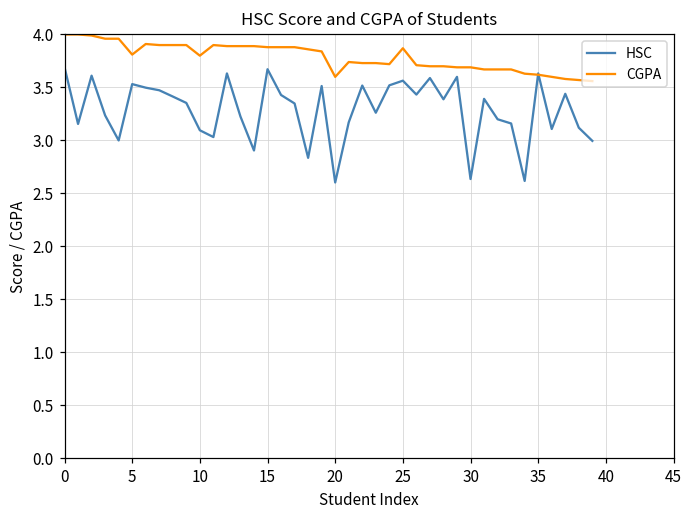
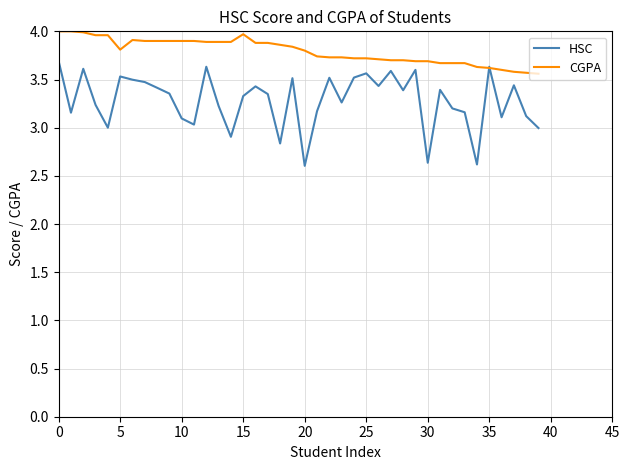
  {
    "HSC": {
      "0": 3.7,
      "5": 3.5,
      "10": 3.1,
-     "15": 3.7,
+     "15": 3.3,
      "20": 2.6,
      "25": 3.6,
      "30": 2.6
    },
    "CGPA": {
      "0": 4.0,
      "5": 3.8,
-     "10": 3.8,
-     "15": 3.9,
-     "20": 3.6,
-     "25": 3.9,
+     "10": 3.9,
+     "15": 4.0,
+     "20": 3.8,
+     "25": 3.7,
      "30": 3.7
    }
  }
